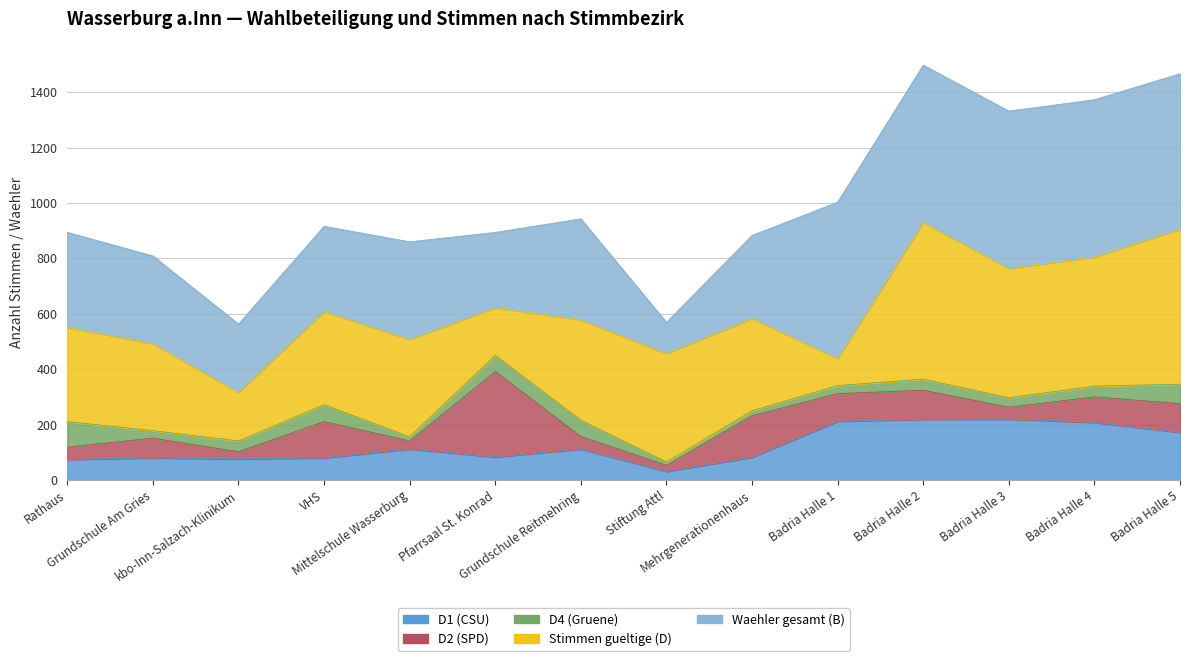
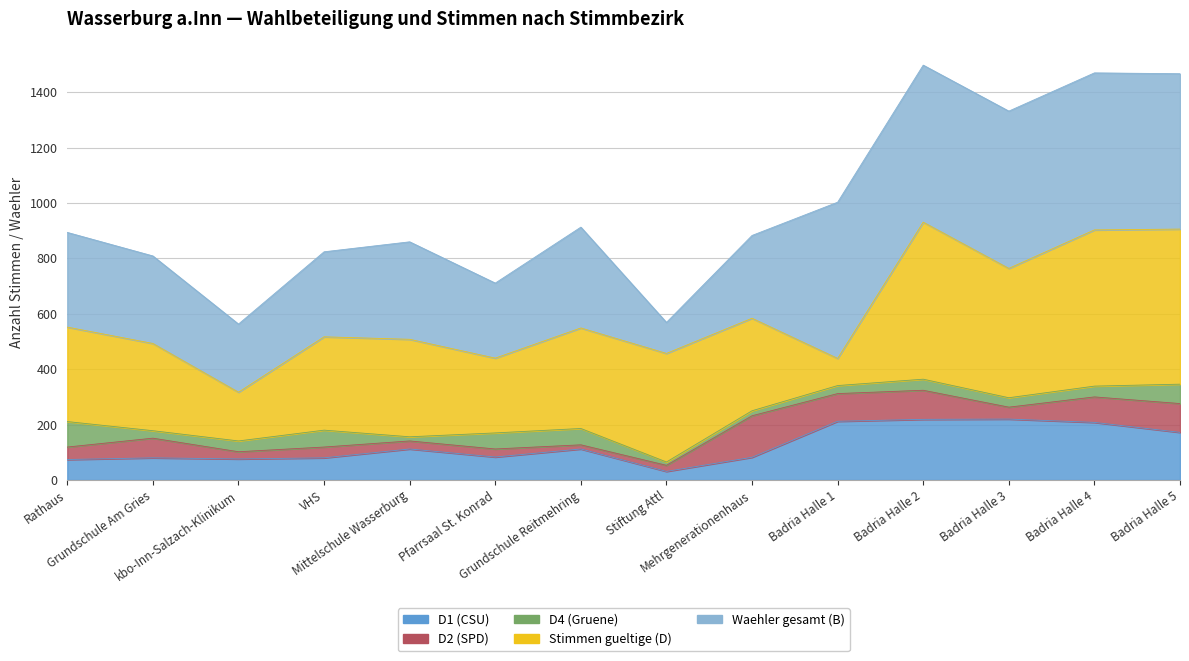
  {
    "D2 (SPD)": {
      "Rathaus": 50,
      "Grundschule Am Gries": 70,
      "kbo-Inn-Salzach-Klinikum": 30,
-     "VHS": 130,
+     "VHS": 40,
      "Mittelschule Wasserburg": 30,
-     "Pfarrsaal St. Konrad": 310,
-     "Grundschule Reitmehring": 50,
+     "Pfarrsaal St. Konrad": 30,
+     "Grundschule Reitmehring": 20,
      "Stiftung Attl": 20,
      "Mehrgenerationenhaus": 150,
      "Badria Halle 1": 100,
      "Badria Halle 2": 110,
      "Badria Halle 3": 40,
      "Badria Halle 4": 90,
      "Badria Halle 5": 100
    },
    "D4 (Gruene)": {
      "Rathaus": 90,
      "Grundschule Am Gries": 30,
      "kbo-Inn-Salzach-Klinikum": 40,
      "VHS": 60,
      "Mittelschule Wasserburg": 20,
      "Pfarrsaal St. Konrad": 60,
      "Grundschule Reitmehring": 60,
      "Stiftung Attl": 10,
      "Mehrgenerationenhaus": 20,
      "Badria Halle 1": 30,
      "Badria Halle 2": 40,
      "Badria Halle 3": 30,
      "Badria Halle 4": 40,
      "Badria Halle 5": 70
    },
    "Stimmen gueltige (D)": {
      "Rathaus": 340,
      "Grundschule Am Gries": 320,
      "kbo-Inn-Salzach-Klinikum": 180,
      "VHS": 340,
      "Mittelschule Wasserburg": 350,
-     "Pfarrsaal St. Konrad": 170,
+     "Pfarrsaal St. Konrad": 270,
      "Grundschule Reitmehring": 360,
      "Stiftung Attl": 390,
      "Mehrgenerationenhaus": 330,
      "Badria Halle 1": 100,
      "Badria Halle 2": 570,
      "Badria Halle 3": 470,
-     "Badria Halle 4": 470,
+     "Badria Halle 4": 560,
      "Badria Halle 5": 560
    }
  }
